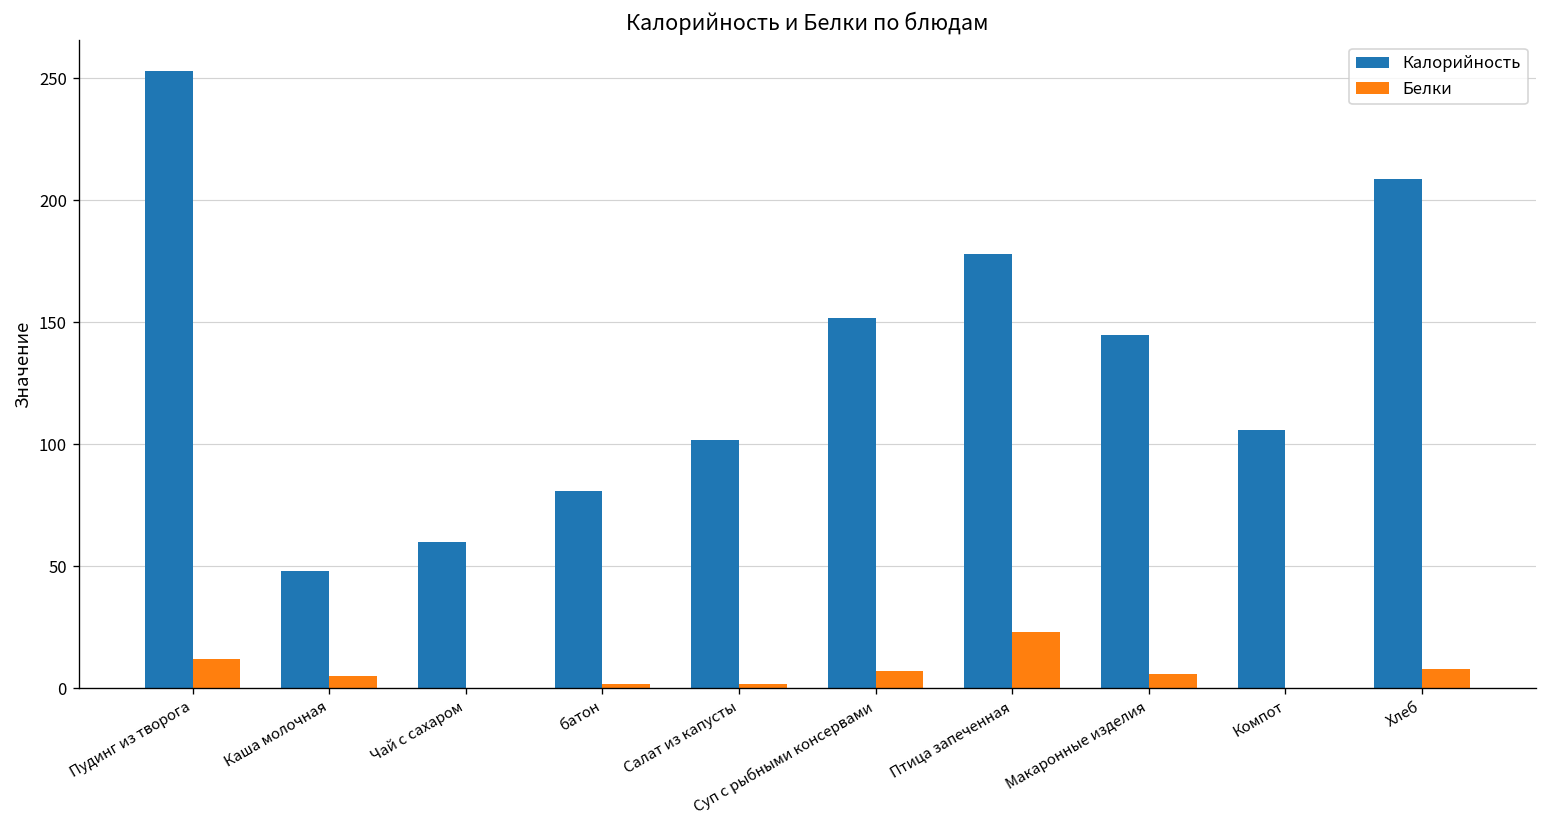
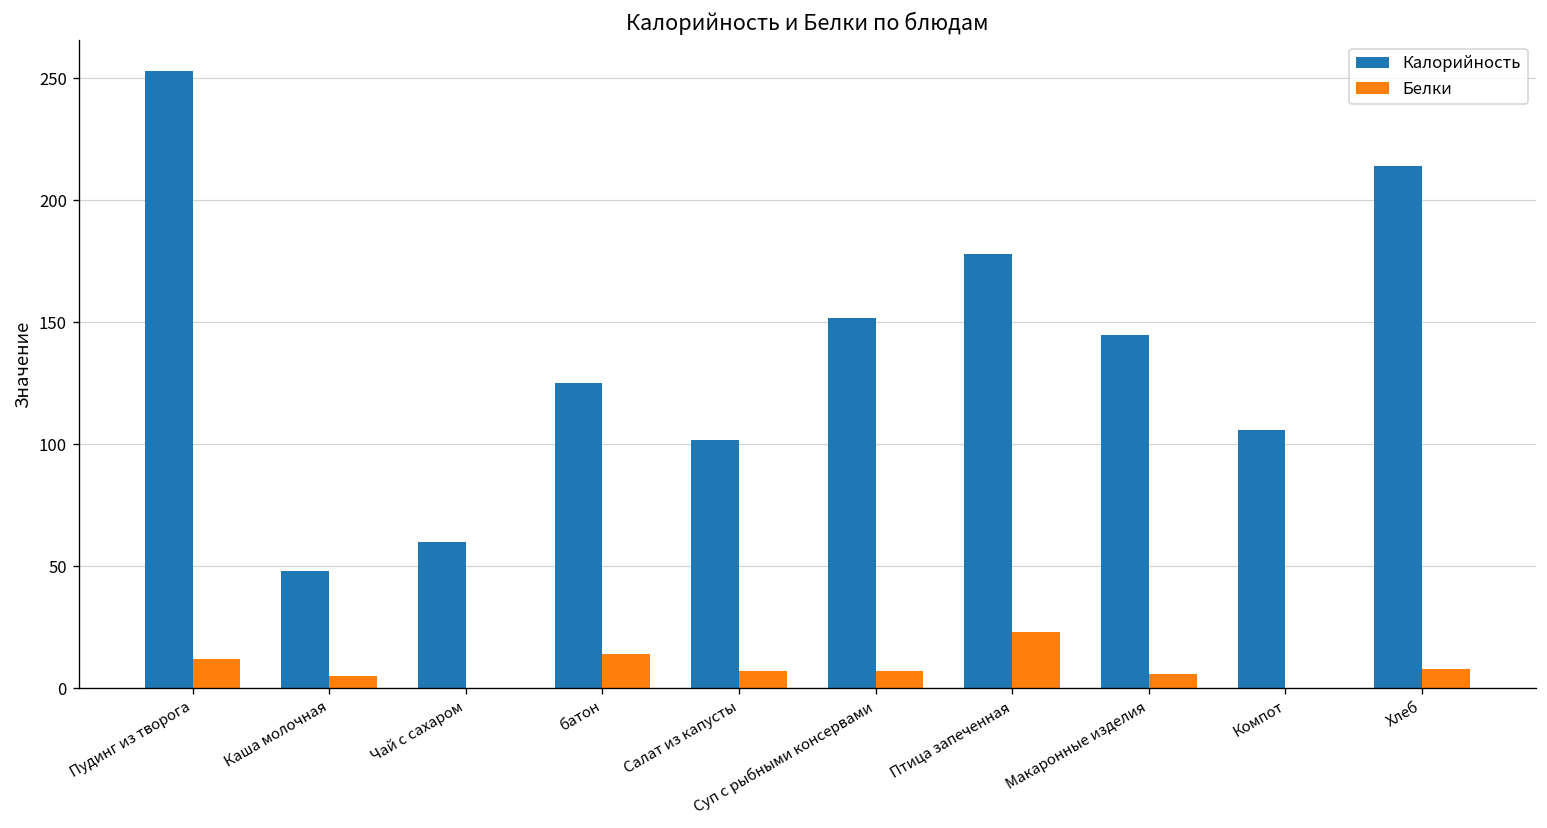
  {
    "Калорийность": {
      "Пудинг из творога": 253,
      "Каша молочная": 48,
      "Чай с сахаром": 60,
-     "батон": 81,
+     "батон": 125,
      "Салат из капусты": 102,
      "Суп с рыбными консервами": 152,
      "Птица запеченная": 178,
      "Макаронные изделия": 145,
      "Компот": 106,
-     "Хлеб": 209
+     "Хлеб": 214
    },
    "Белки": {
      "Пудинг из творога": 12,
      "Каша молочная": 5,
      "Чай с сахаром": 0,
-     "батон": 2,
-     "Салат из капусты": 2,
+     "батон": 14,
+     "Салат из капусты": 7,
      "Суп с рыбными консервами": 7,
      "Птица запеченная": 23,
      "Макаронные изделия": 6,
      "Компот": 0,
      "Хлеб": 8
    }
  }
